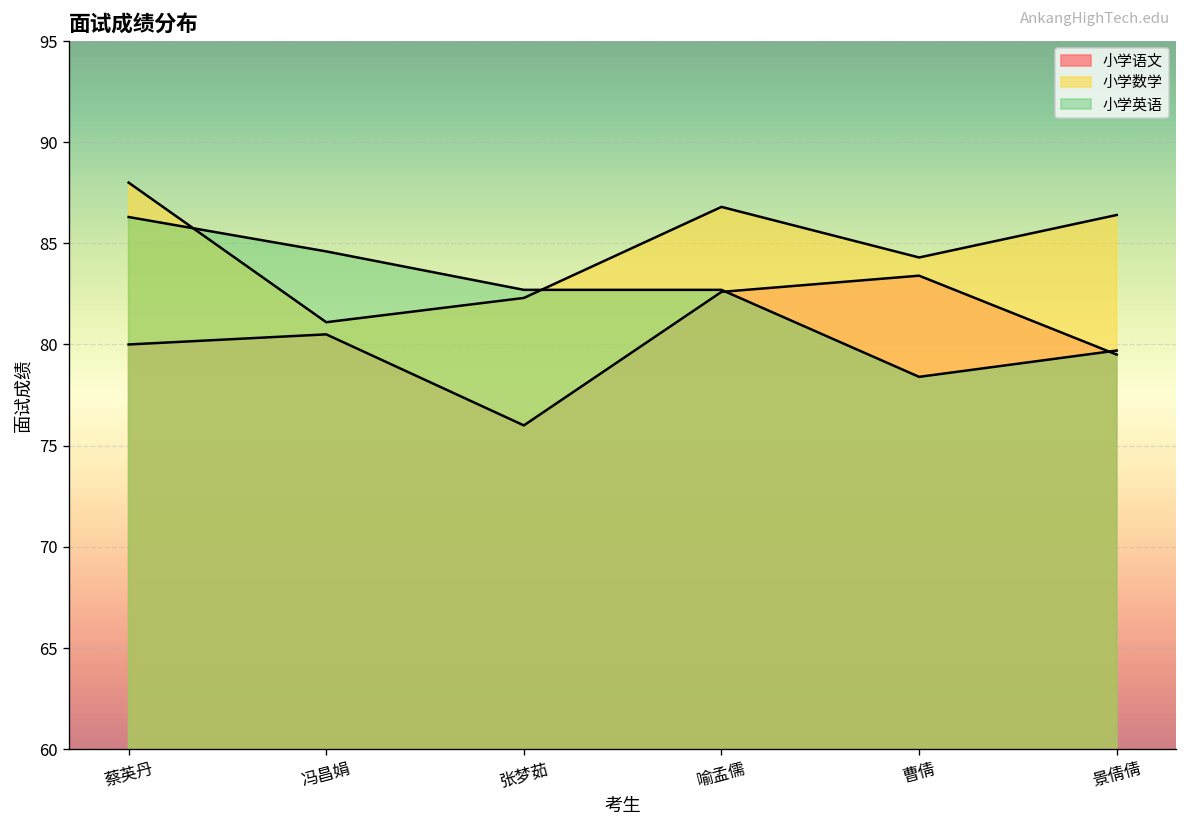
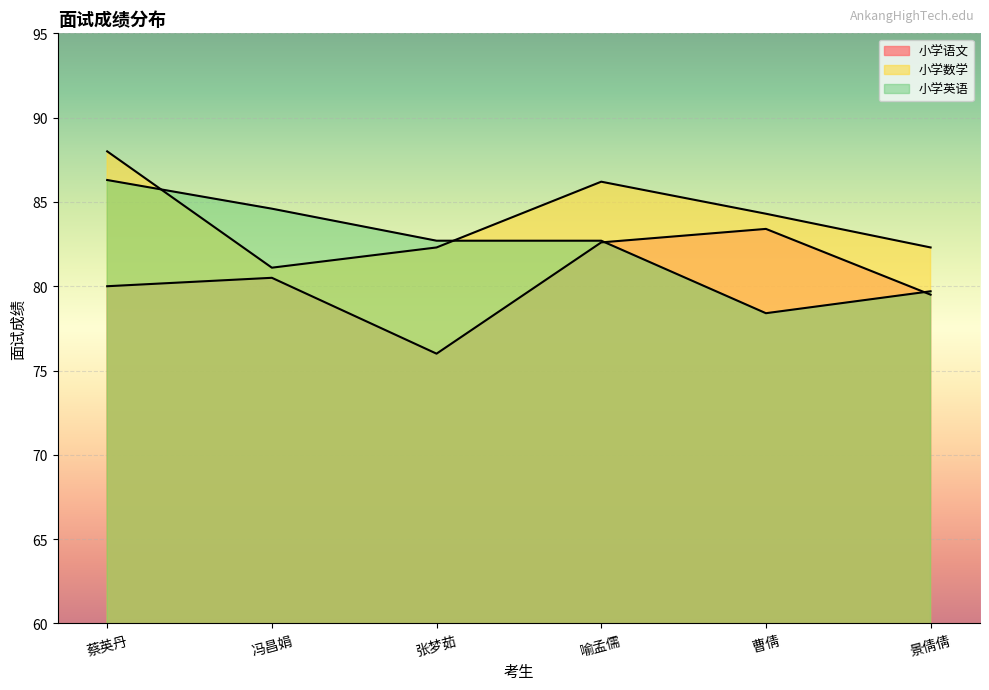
  {
    "小学语文": {
      "蔡英丹": 80.0,
      "冯昌娟": 80.5,
      "张梦茹": 76.0,
      "曹倩": 83.4,
      "景倩倩": 79.5
    },
    "小学数学": {
      "蔡英丹": 88.0,
      "冯昌娟": 81.1,
      "张梦茹": 82.3,
-     "喻孟儒": 86.8,
+     "喻孟儒": 86.2,
      "曹倩": 84.3,
-     "景倩倩": 86.4
+     "景倩倩": 82.3
    },
    "小学英语": {
      "蔡英丹": 86.3,
      "冯昌娟": 84.6,
      "张梦茹": 82.7,
      "曹倩": 78.4,
      "景倩倩": 79.7
    }
  }
